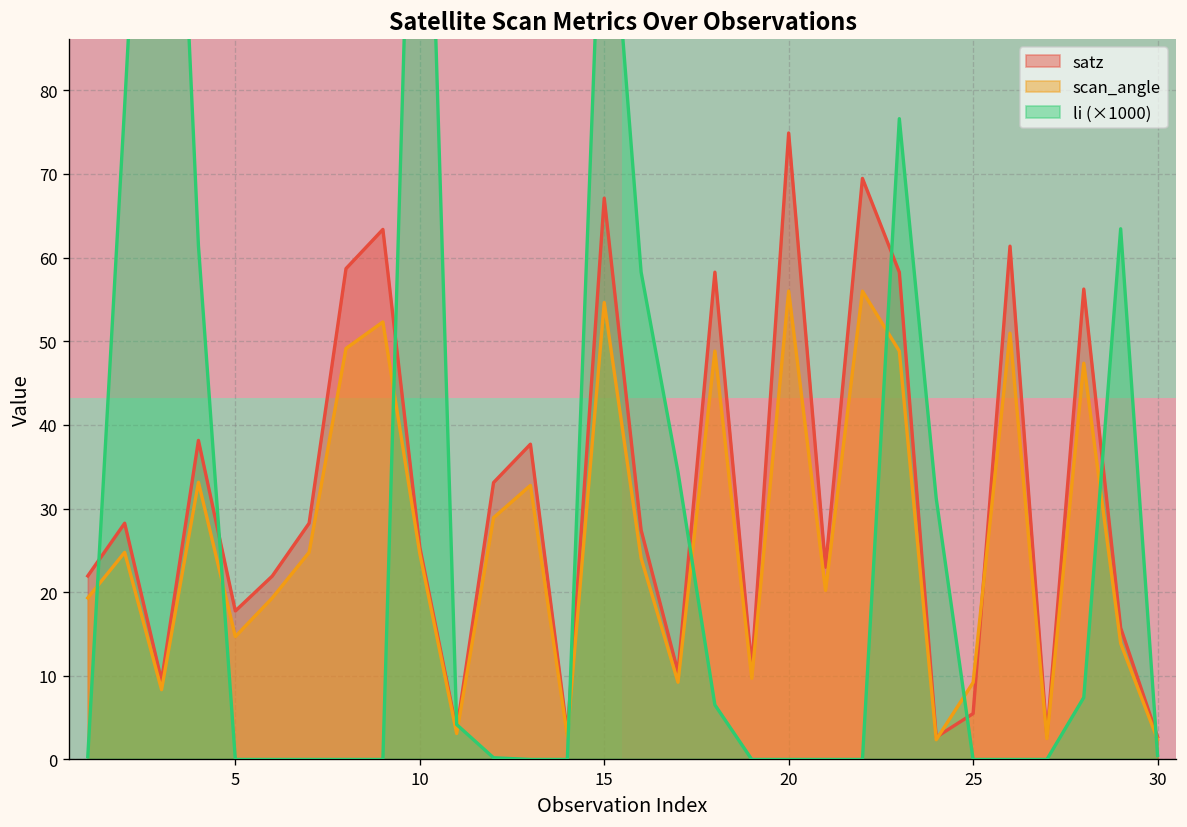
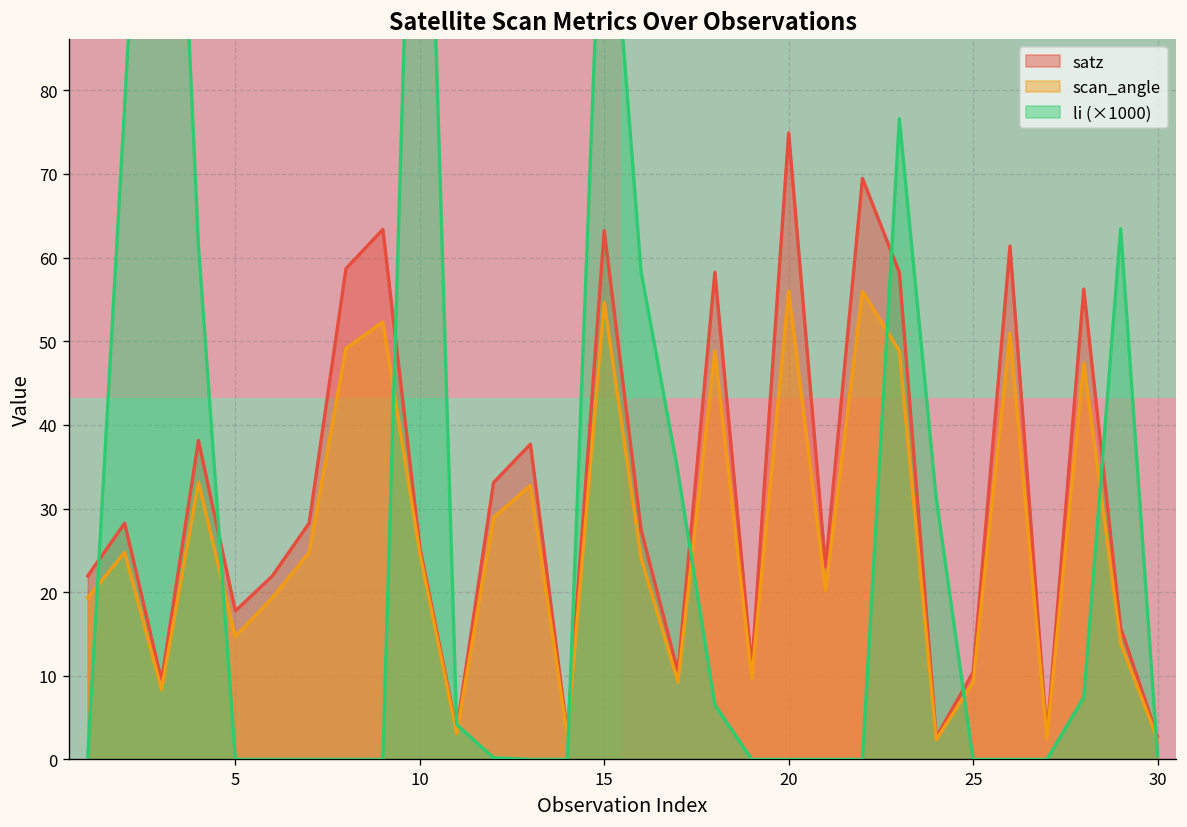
  {
    "satz": {
      "5": 18,
      "10": 25,
-     "15": 67,
+     "15": 63,
      "20": 75,
-     "25": 5
+     "25": 10
    },
    "scan_angle": {
      "5": 15,
      "10": 25,
      "15": 55,
      "20": 56,
      "25": 9
    },
    "li (×1000)": {
      "5": 0,
      "20": 0,
      "25": 0,
      "30": 0
    }
  }
